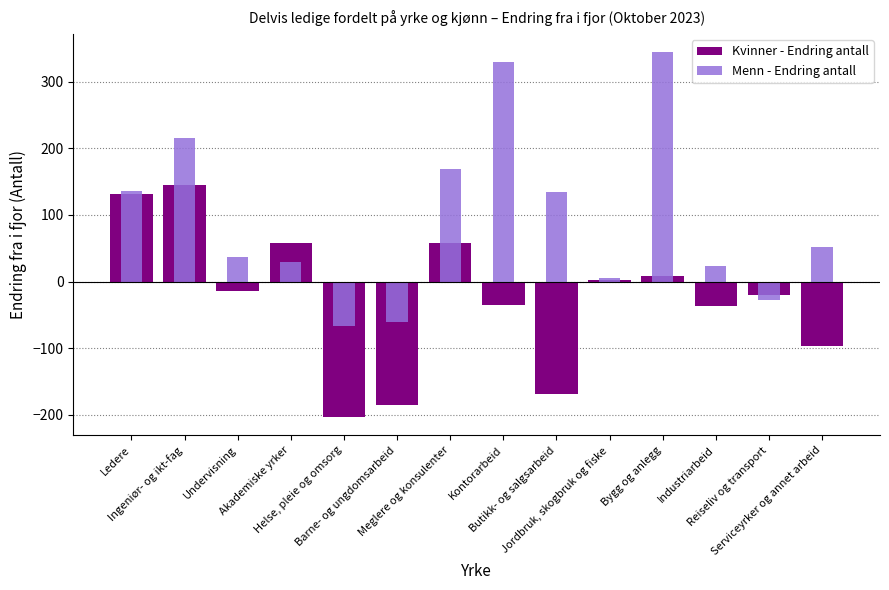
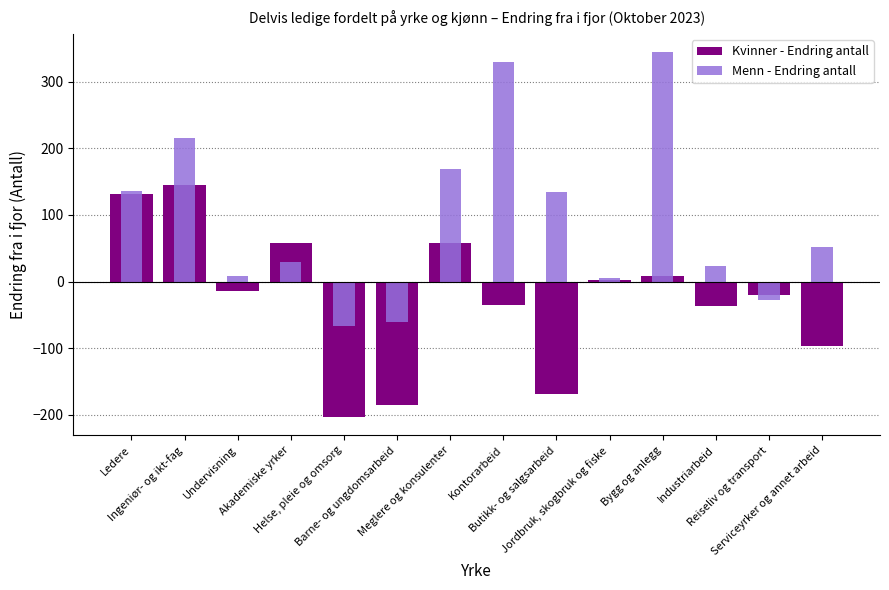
  {
    "Kvinner - Endring antall": {
      "Undervisning": -10,
      "Akademiske yrker": 60,
      "Helse, pleie og omsorg": -200,
      "Barne- og ungdomsarbeid": -190,
      "Kontorarbeid": -40,
      "Butikk- og salgsarbeid": -170,
      "Industriarbeid": -40,
      "Serviceyrker og annet arbeid": -100
    },
    "Menn - Endring antall": {
      "Ledere": 140,
      "Ingeniør- og ikt-fag": 220,
-     "Undervisning": 40,
+     "Undervisning": 10,
      "Meglere og konsulenter": 170,
      "Kontorarbeid": 330,
      "Butikk- og salgsarbeid": 140,
      "Jordbruk, skogbruk og fiske": 10,
      "Bygg og anlegg": 340,
      "Industriarbeid": 20,
      "Reiseliv og transport": -30,
      "Serviceyrker og annet arbeid": 50
    }
  }
